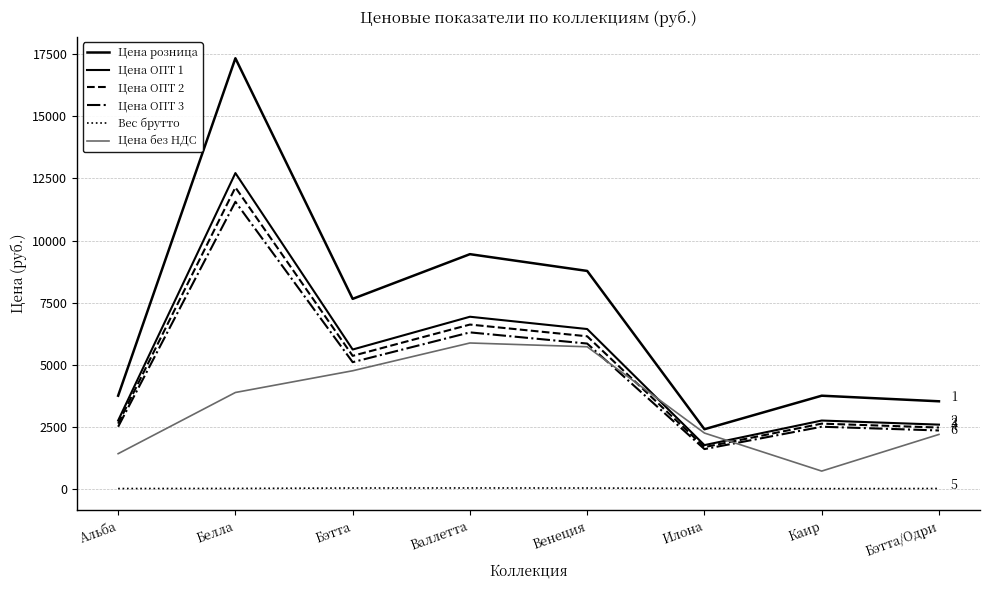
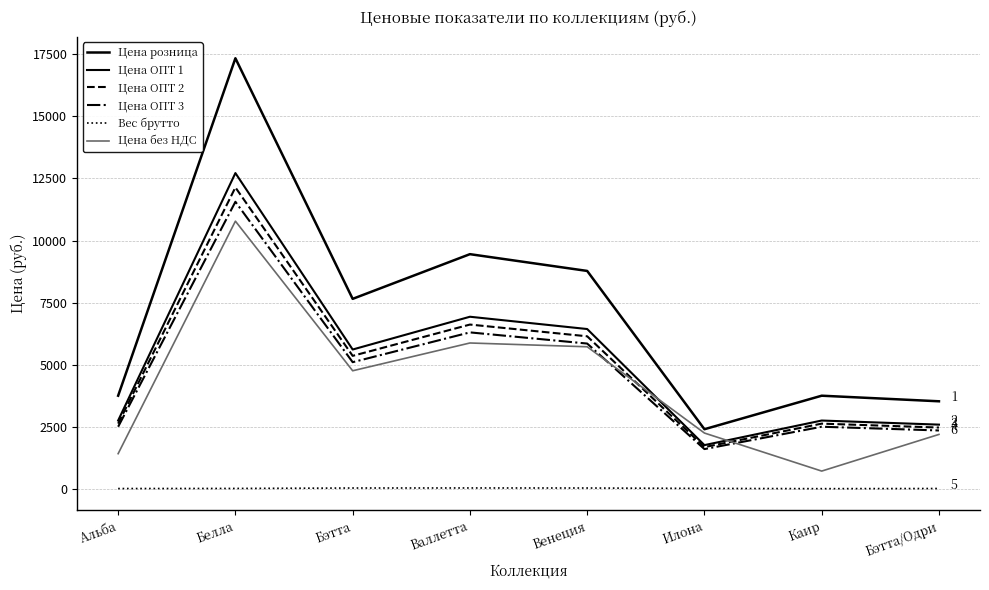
  {
    "Цена без НДС": {
      "Альба": 1400,
-     "Белла": 3900,
+     "Белла": 10800,
      "Бэтта": 4800,
      "Валлетта": 5900,
      "Венеция": 5700,
      "Илона": 2200,
      "Каир": 700
    }
  }
